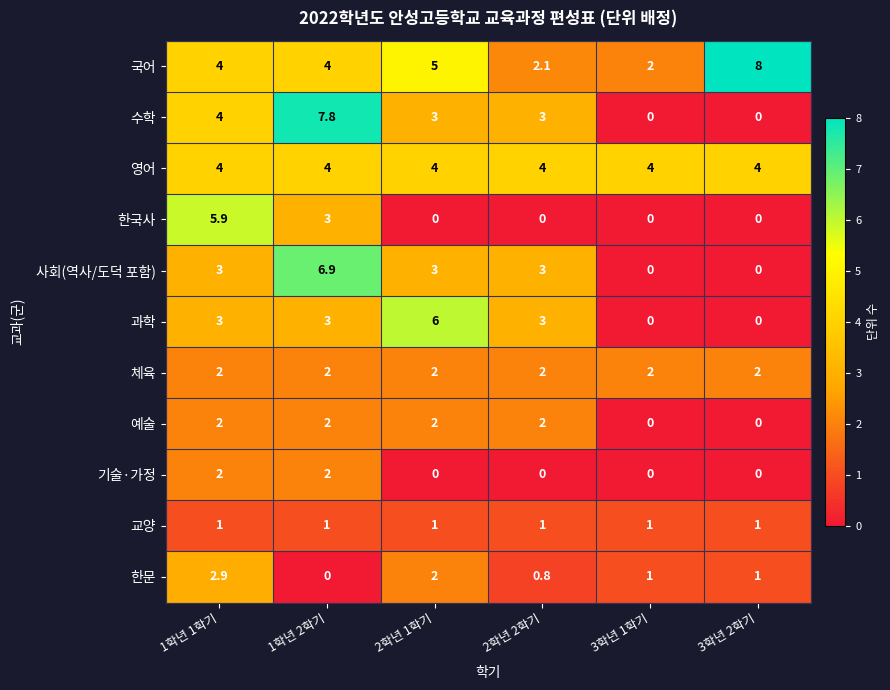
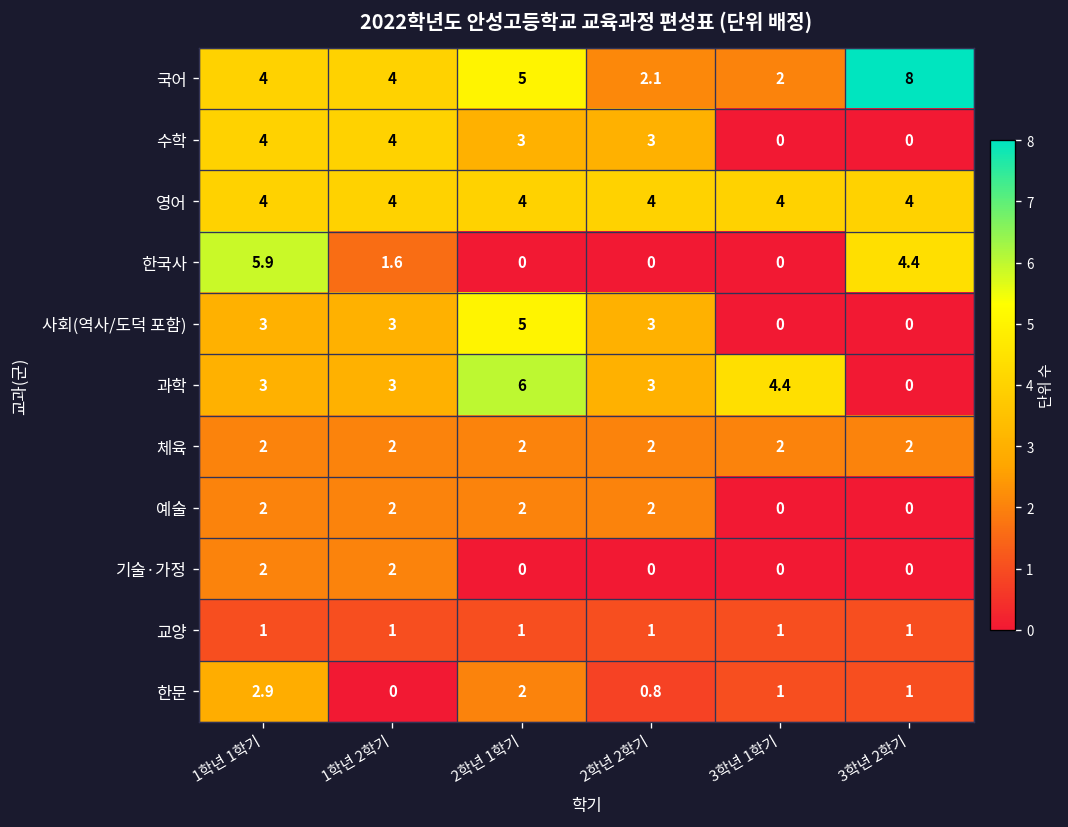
  {
    "국어": {
      "1학년 1학기": 4,
      "1학년 2학기": 4,
      "2학년 1학기": 5,
      "2학년 2학기": 2.1,
      "3학년 1학기": 2,
      "3학년 2학기": 8
    },
    "수학": {
      "1학년 1학기": 4,
-     "1학년 2학기": 7.8,
+     "1학년 2학기": 4,
      "2학년 1학기": 3,
      "2학년 2학기": 3,
      "3학년 1학기": 0,
      "3학년 2학기": 0
    },
    "영어": {
      "1학년 1학기": 4,
      "1학년 2학기": 4,
      "2학년 1학기": 4,
      "2학년 2학기": 4,
      "3학년 1학기": 4,
      "3학년 2학기": 4
    },
    "한국사": {
      "1학년 1학기": 5.9,
-     "1학년 2학기": 3,
+     "1학년 2학기": 1.6,
      "2학년 1학기": 0,
      "2학년 2학기": 0,
      "3학년 1학기": 0,
-     "3학년 2학기": 0
+     "3학년 2학기": 4.4
    },
    "사회(역사/도덕 포함)": {
      "1학년 1학기": 3,
-     "1학년 2학기": 6.9,
-     "2학년 1학기": 3,
+     "1학년 2학기": 3,
+     "2학년 1학기": 5,
      "2학년 2학기": 3,
      "3학년 1학기": 0,
      "3학년 2학기": 0
    },
    "과학": {
      "1학년 1학기": 3,
      "1학년 2학기": 3,
      "2학년 1학기": 6,
      "2학년 2학기": 3,
-     "3학년 1학기": 0,
+     "3학년 1학기": 4.4,
      "3학년 2학기": 0
    },
    "체육": {
      "1학년 1학기": 2,
      "1학년 2학기": 2,
      "2학년 1학기": 2,
      "2학년 2학기": 2,
      "3학년 1학기": 2,
      "3학년 2학기": 2
    },
    "예술": {
      "1학년 1학기": 2,
      "1학년 2학기": 2,
      "2학년 1학기": 2,
      "2학년 2학기": 2,
      "3학년 1학기": 0,
      "3학년 2학기": 0
    },
    "기술·가정": {
      "1학년 1학기": 2,
      "1학년 2학기": 2,
      "2학년 1학기": 0,
      "2학년 2학기": 0,
      "3학년 1학기": 0,
      "3학년 2학기": 0
    },
    "교양": {
      "1학년 1학기": 1,
      "1학년 2학기": 1,
      "2학년 1학기": 1,
      "2학년 2학기": 1,
      "3학년 1학기": 1,
      "3학년 2학기": 1
    },
    "한문": {
      "1학년 1학기": 2.9,
      "1학년 2학기": 0,
      "2학년 1학기": 2,
      "2학년 2학기": 0.8,
      "3학년 1학기": 1,
      "3학년 2학기": 1
    }
  }
